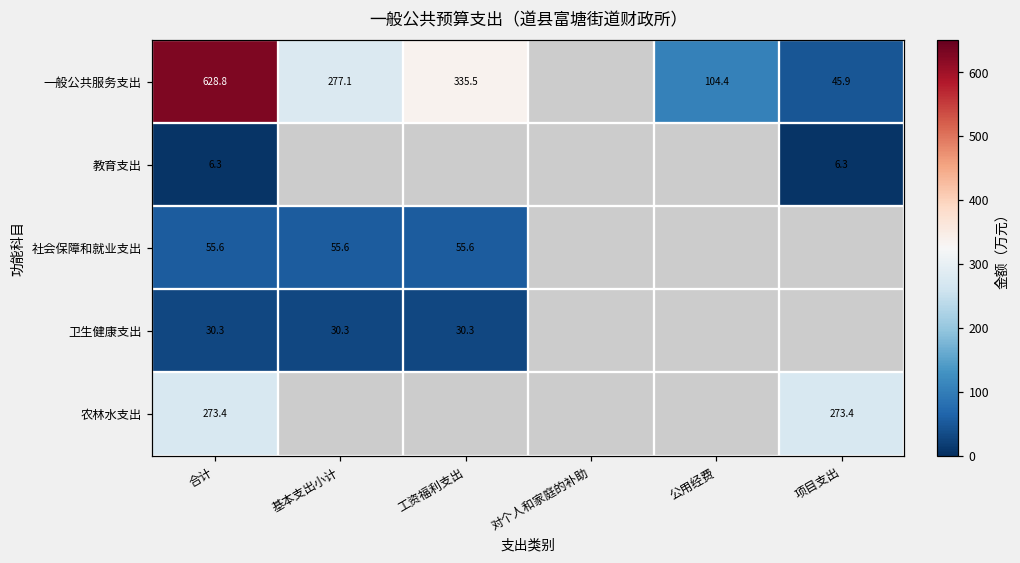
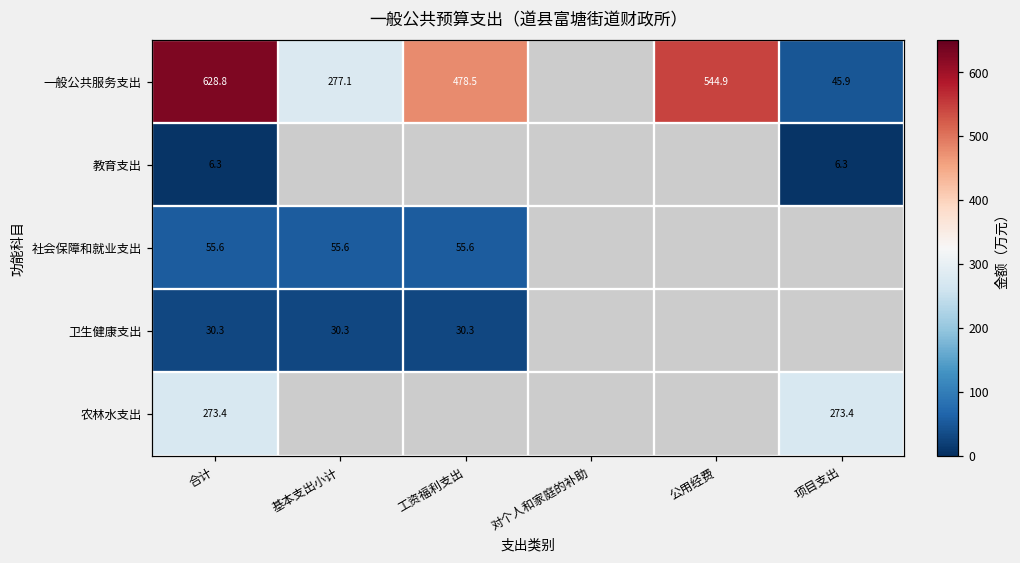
  {
    "一般公共服务支出": {
      "合计": 628.8,
      "基本支出小计": 277.1,
-     "工资福利支出": 335.5,
-     "公用经费": 104.4,
+     "工资福利支出": 478.5,
+     "公用经费": 544.9,
      "项目支出": 45.9
    },
    "教育支出": {
      "合计": 6.3,
      "项目支出": 6.3
    },
    "社会保障和就业支出": {
      "合计": 55.6,
      "基本支出小计": 55.6,
      "工资福利支出": 55.6
    },
    "卫生健康支出": {
      "合计": 30.3,
      "基本支出小计": 30.3,
      "工资福利支出": 30.3
    },
    "农林水支出": {
      "合计": 273.4,
      "项目支出": 273.4
    }
  }
